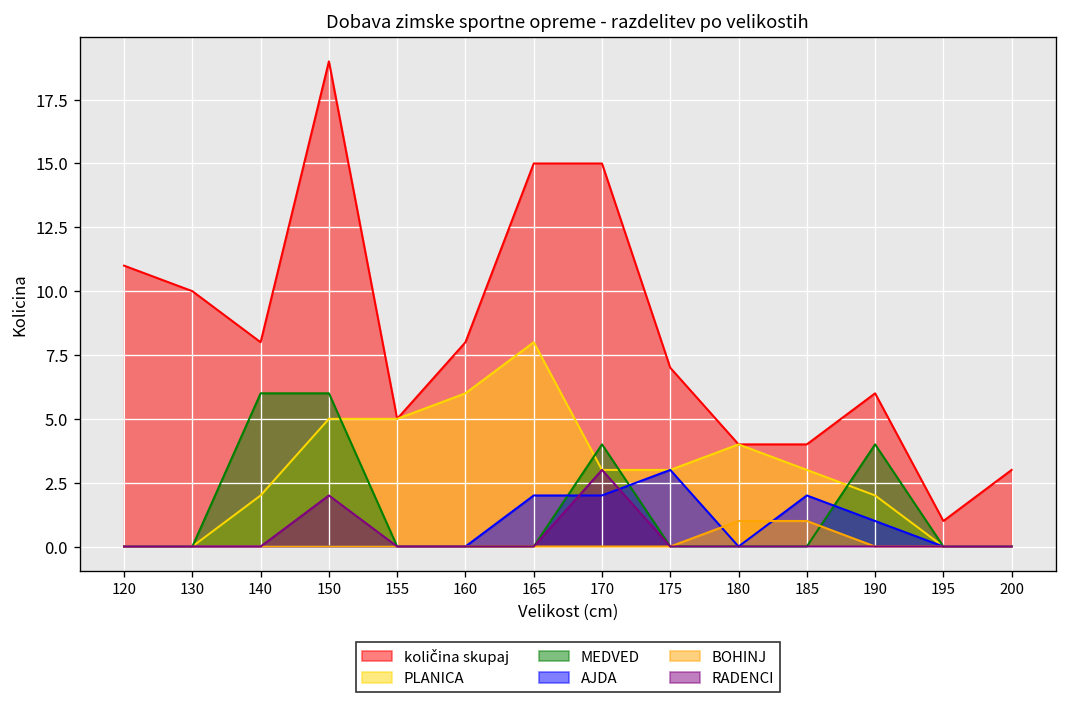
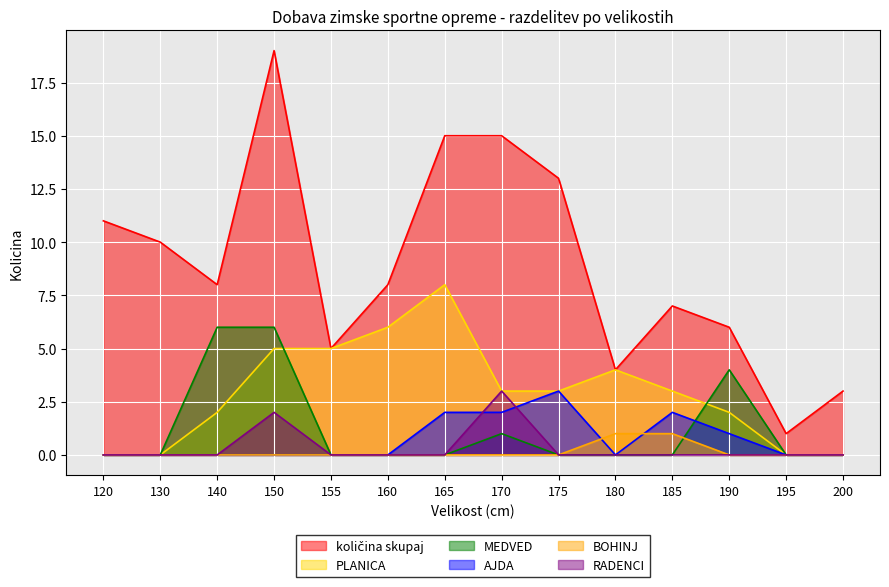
  {
    "količina skupaj": {
      "120": 11,
      "130": 10,
      "140": 8,
      "150": 19,
      "160": 8,
      "165": 15,
      "170": 15,
-     "175": 7,
-     "185": 4,
+     "175": 13,
+     "185": 7,
      "190": 6,
      "195": 1,
      "200": 3
    },
    "MEDVED": {
      "140": 6,
      "150": 6,
-     "170": 4,
+     "170": 1,
      "190": 4
    },
    "AJDA": {
      "165": 2,
      "170": 2,
      "185": 2,
      "190": 1
    },
    "RADENCI": {
      "150": 2
    }
  }
